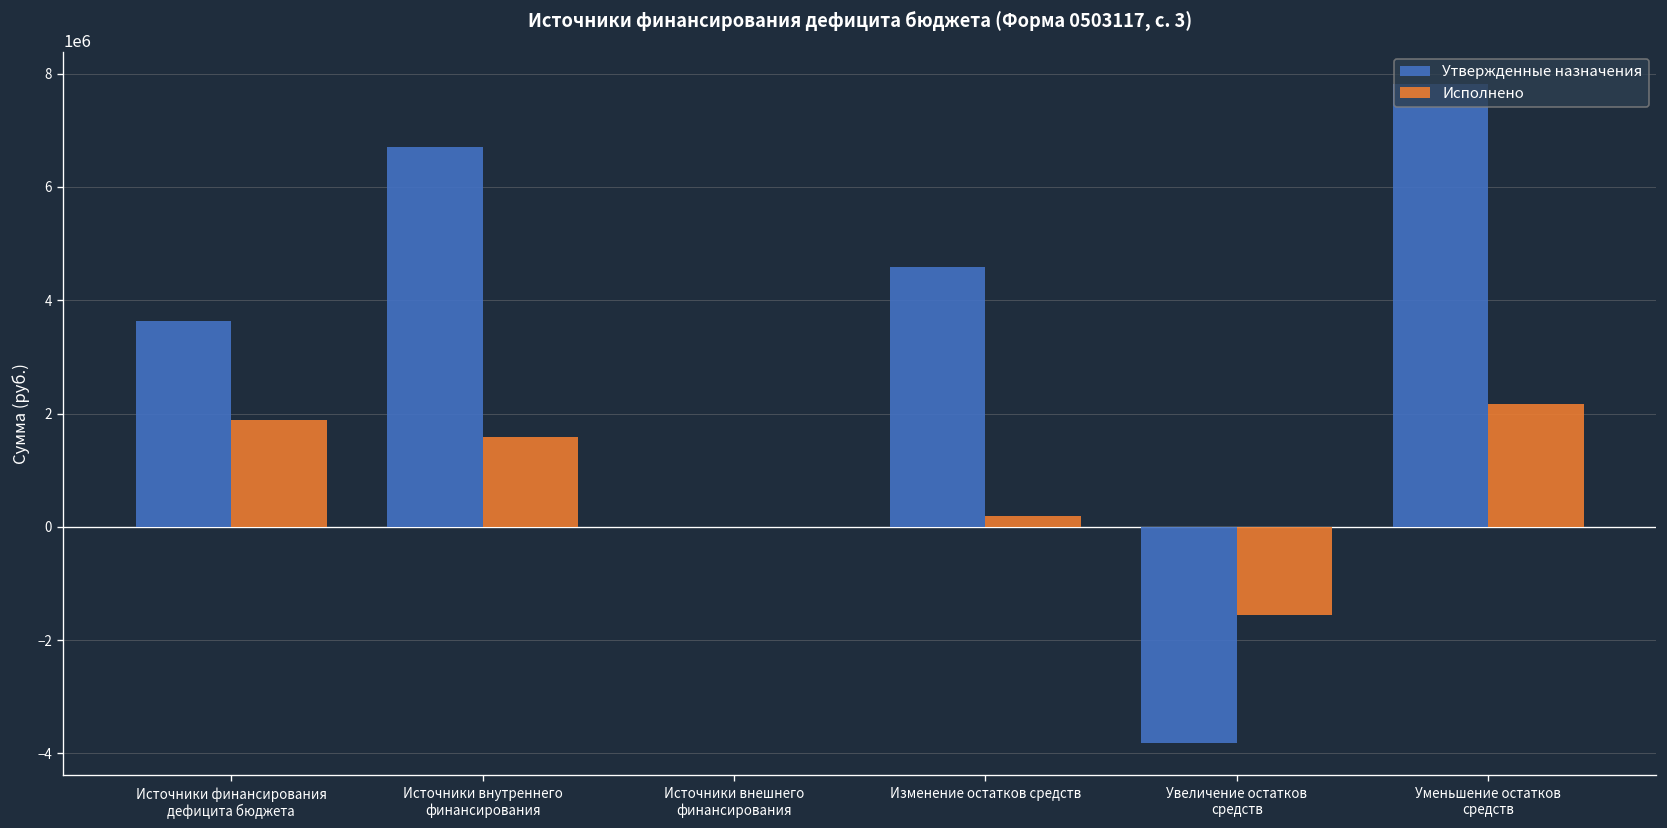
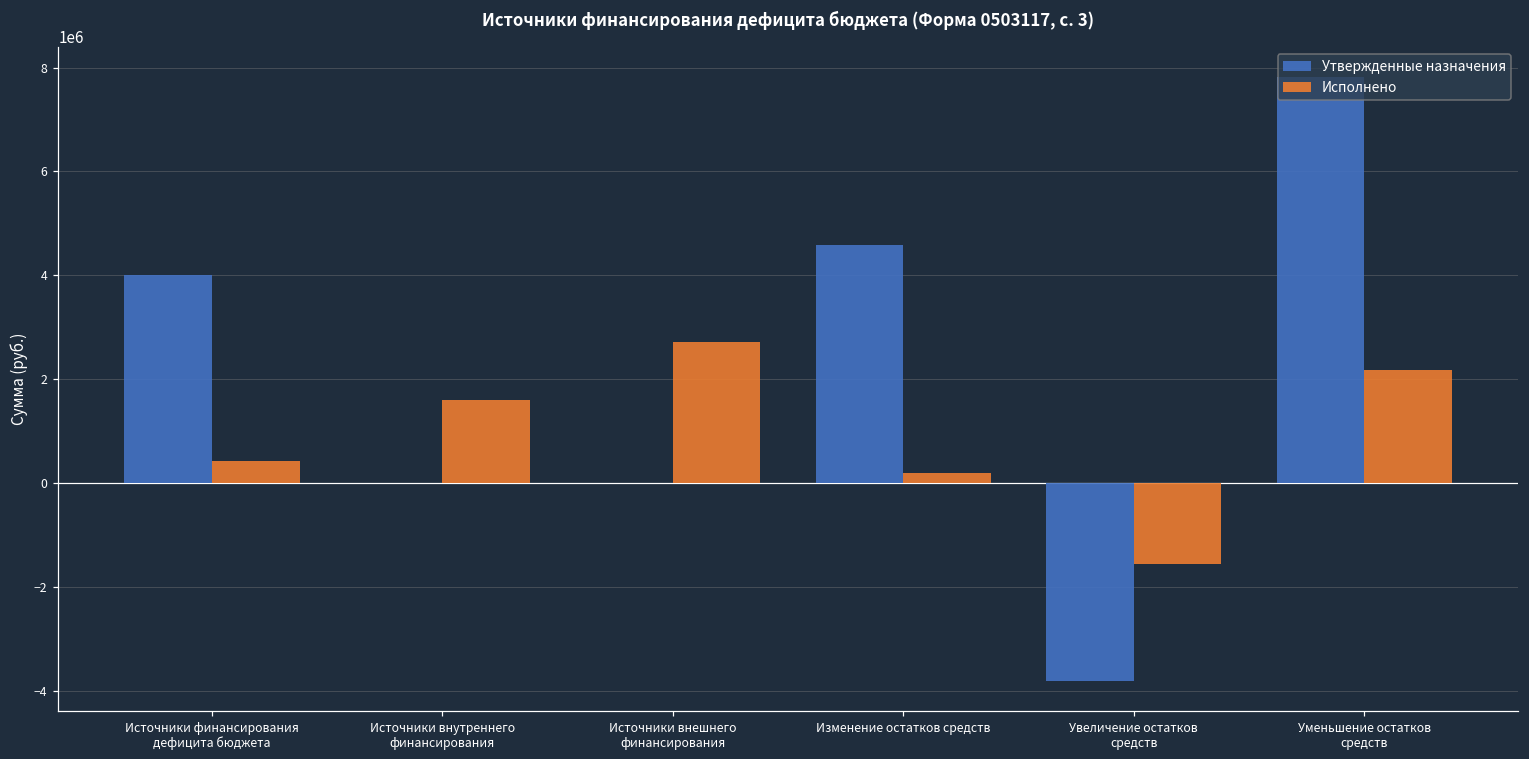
  {
    "Утвержденные назначения": {
-     "Источники финансирования дефицита бюджета": 3600000,
-     "Источники внутреннего финансирования": 6700000,
+     "Источники финансирования дефицита бюджета": 4000000,
+     "Источники внутреннего финансирования": 0,
      "Источники внешнего финансирования": 0,
      "Изменение остатков средств": 4600000,
      "Увеличение остатков средств": -3800000
    },
    "Исполнено": {
-     "Источники финансирования дефицита бюджета": 1900000,
+     "Источники финансирования дефицита бюджета": 400000,
      "Источники внутреннего финансирования": 1600000,
-     "Источники внешнего финансирования": 0,
+     "Источники внешнего финансирования": 2700000,
      "Изменение остатков средств": 200000,
      "Увеличение остатков средств": -1600000,
      "Уменьшение остатков средств": 2200000
    }
  }
